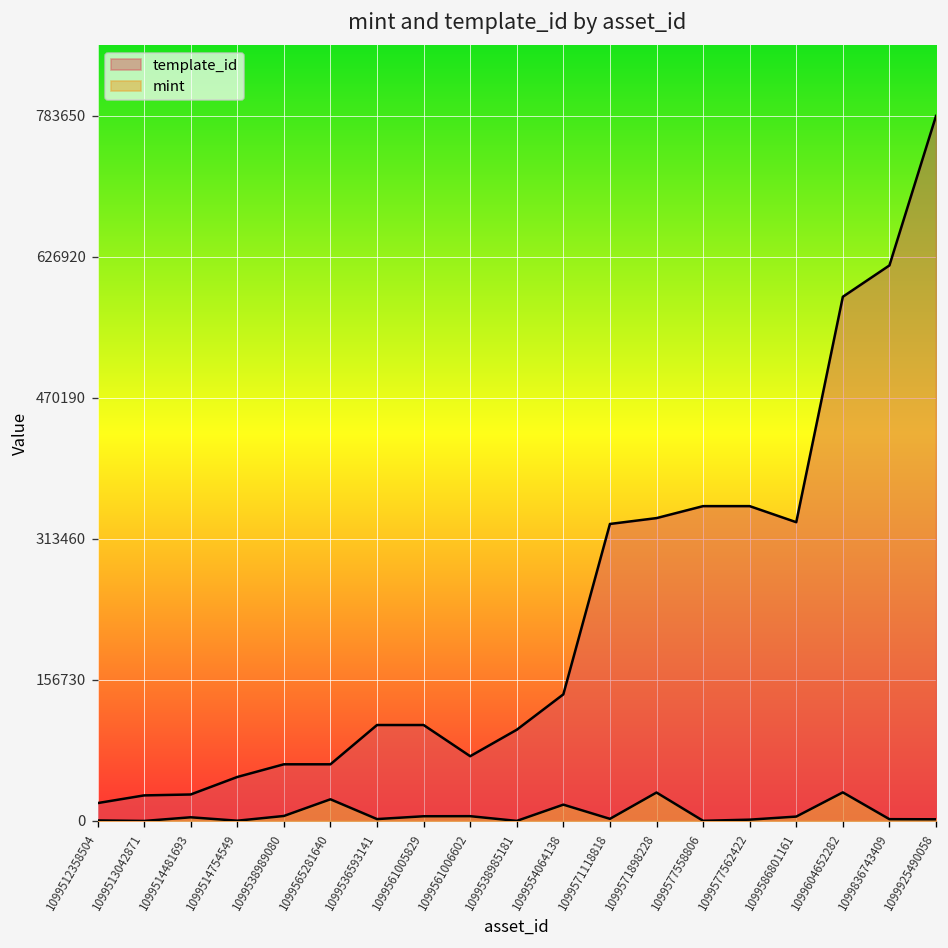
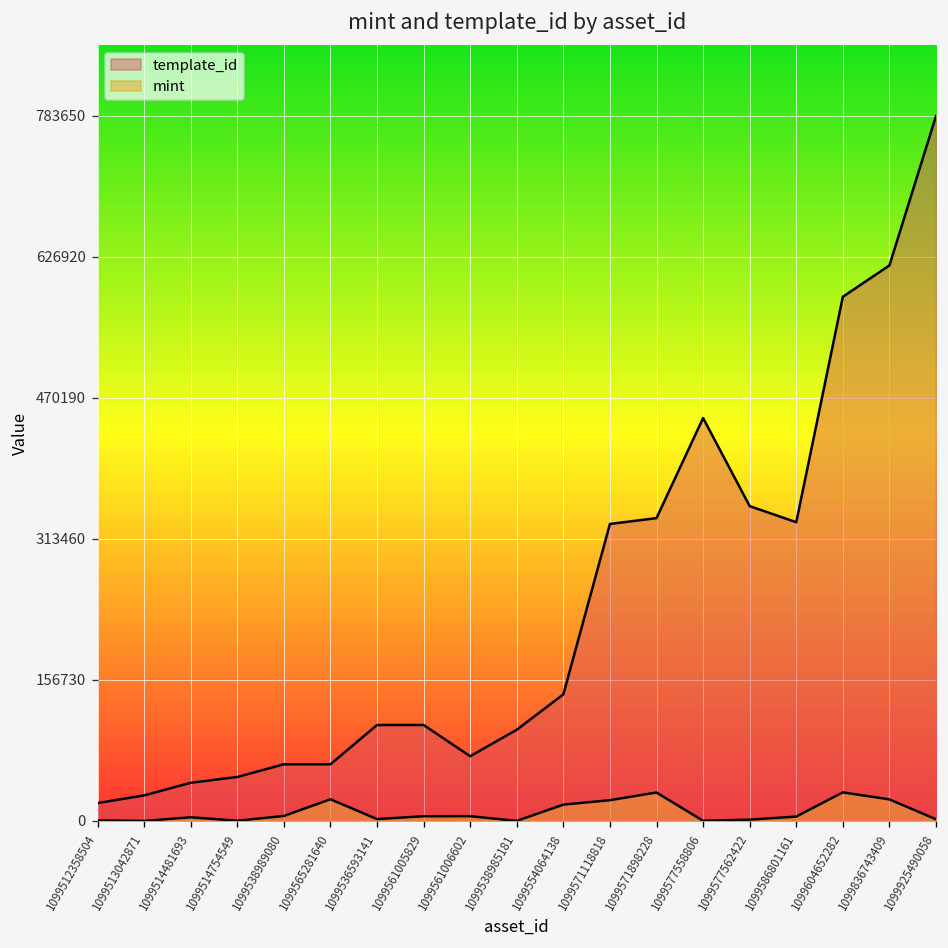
  {
    "template_id": {
      "1099512358504": 20000,
      "1099513042871": 30000,
-     "1099514481693": 30000,
+     "1099514481693": 40000,
      "1099514754549": 50000,
      "1099538989080": 60000,
      "1099565281640": 60000,
      "1099536593141": 110000,
      "1099561005829": 110000,
      "1099561006602": 70000,
      "1099538985181": 100000,
      "1099554064138": 140000,
      "1099571118818": 330000,
      "1099571898228": 340000,
-     "1099577558806": 350000,
+     "1099577558806": 450000,
      "1099577562422": 350000,
      "1099586801161": 330000,
      "1099604652282": 580000,
      "1099836743409": 620000,
      "1099925490058": 780000
    },
    "mint": {
      "1099512358504": 0,
      "1099513042871": 0,
      "1099514481693": 0,
      "1099514754549": 0,
      "1099538989080": 10000,
      "1099565281640": 20000,
      "1099536593141": 0,
      "1099561005829": 10000,
      "1099561006602": 10000,
      "1099538985181": 0,
      "1099554064138": 20000,
-     "1099571118818": 0,
+     "1099571118818": 20000,
      "1099571898228": 30000,
      "1099577558806": 0,
      "1099577562422": 0,
      "1099586801161": 0,
      "1099604652282": 30000,
-     "1099836743409": 0,
+     "1099836743409": 20000,
      "1099925490058": 0
    }
  }
